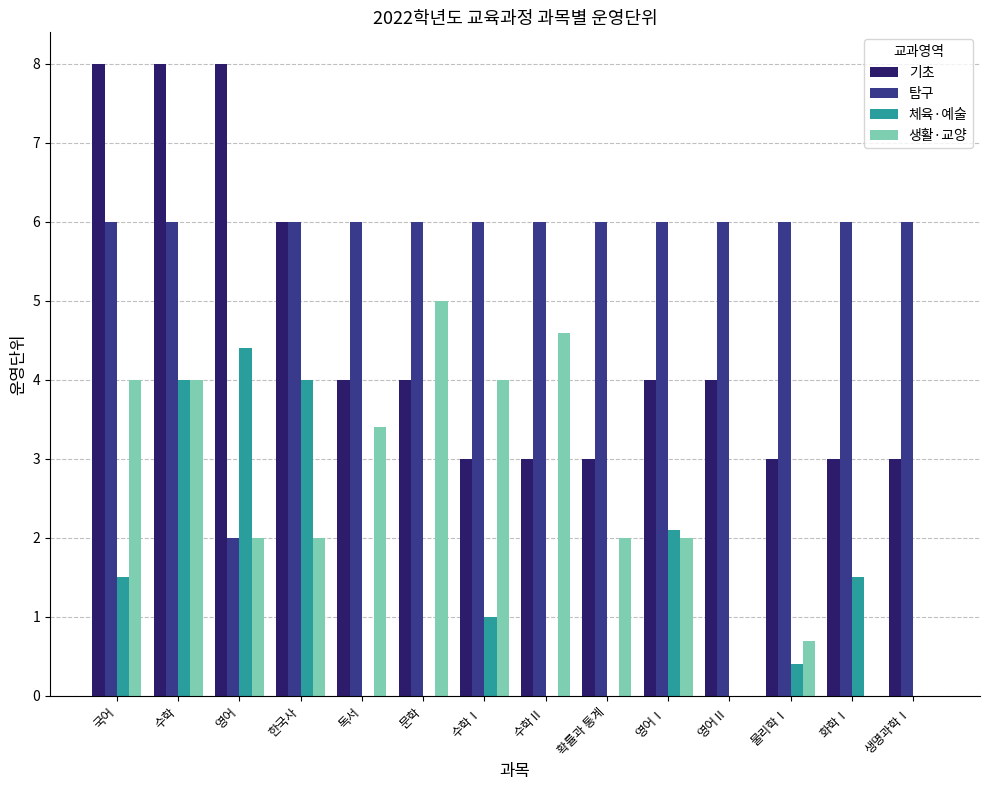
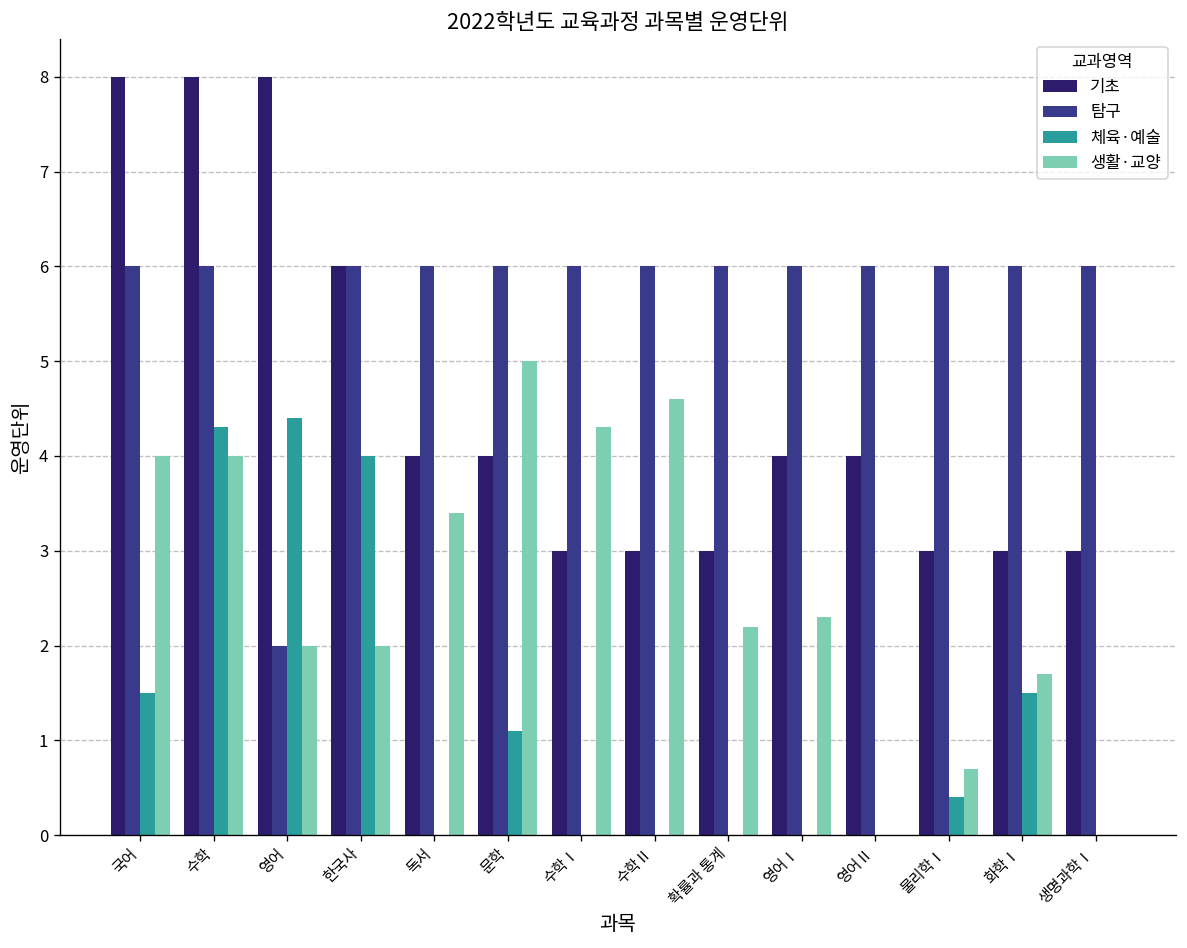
  {
    "체육·예술": {
      "국어": 1.5,
-     "수학": 4.0,
+     "수학": 4.3,
      "영어": 4.4,
      "한국사": 4.0,
      "독서": 0.0,
-     "문학": 0.0,
-     "수학Ⅰ": 1,
+     "문학": 1.1,
+     "수학Ⅰ": 0,
      "수학Ⅱ": 0.0,
      "확률과 통계": 0.0,
-     "영어Ⅰ": 2.1,
+     "영어Ⅰ": 0.0,
      "영어Ⅱ": 0.0,
      "물리학Ⅰ": 0.4,
      "화학Ⅰ": 1.5,
      "생명과학Ⅰ": 0.0
    },
    "생활·교양": {
      "국어": 4.0,
      "수학": 4.0,
      "영어": 2.0,
      "한국사": 2.0,
      "독서": 3.4,
      "문학": 5.0,
-     "수학Ⅰ": 4.0,
+     "수학Ⅰ": 4.3,
      "수학Ⅱ": 4.6,
-     "확률과 통계": 2.0,
-     "영어Ⅰ": 2.0,
+     "확률과 통계": 2.2,
+     "영어Ⅰ": 2.3,
      "영어Ⅱ": 0.0,
      "물리학Ⅰ": 0.7,
-     "화학Ⅰ": 0.0,
+     "화학Ⅰ": 1.7,
      "생명과학Ⅰ": 0.0
    }
  }
